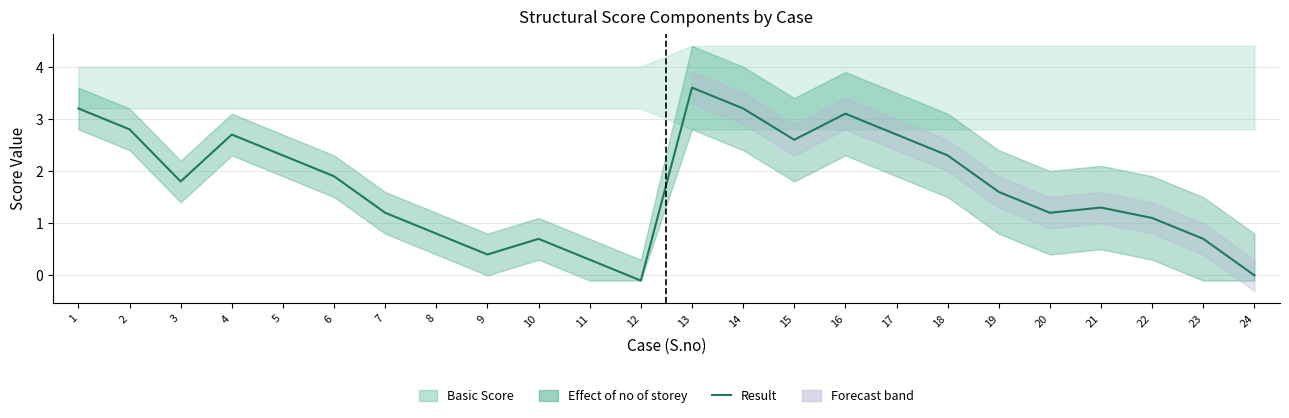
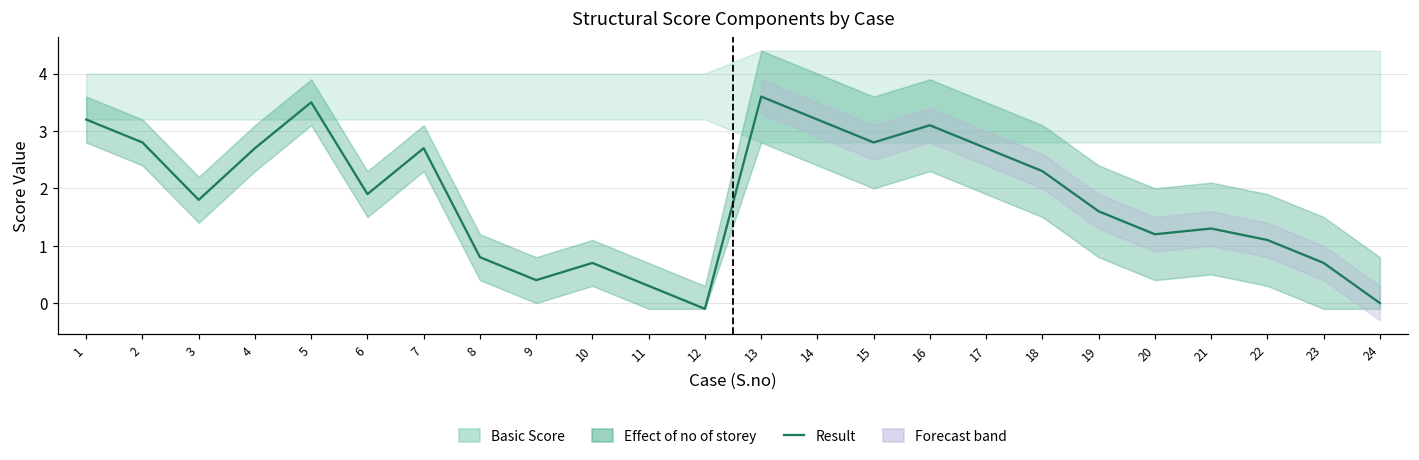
  {
    "Result": {
      "1": 3.2,
      "2": 2.8,
      "3": 1.8,
      "4": 2.7,
-     "5": 2.3,
+     "5": 3.5,
      "6": 1.9,
-     "7": 1.2,
+     "7": 2.7,
      "8": 0.8,
      "9": 0.4,
      "10": 0.7,
      "11": 0.3,
      "12": -0.1,
      "13": 3.6,
      "14": 3.2,
-     "15": 2.6,
+     "15": 2.8,
      "16": 3.1,
      "17": 2.7,
      "18": 2.3,
      "19": 1.6,
      "20": 1.2,
      "21": 1.3,
      "22": 1.1,
      "23": 0.7,
      "24": 0.0
    },
    "Effect of no of storey": {
      "9": 0.8
    }
  }
